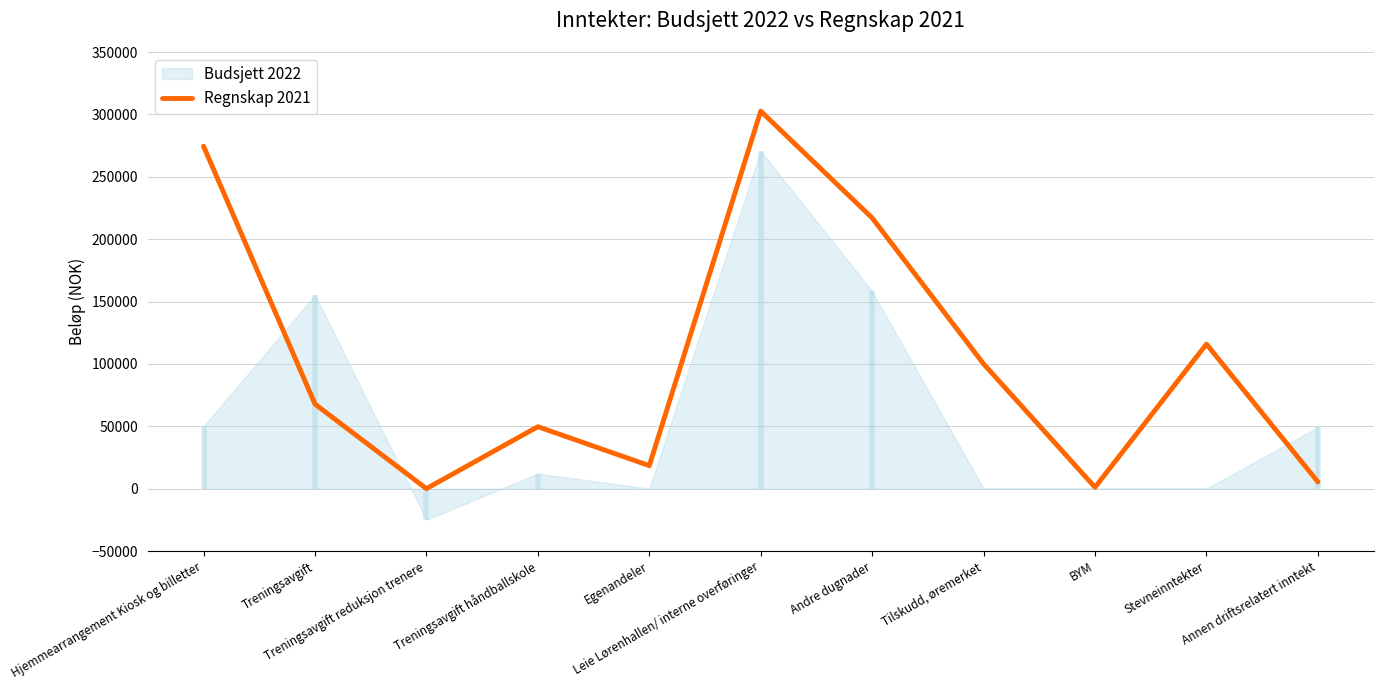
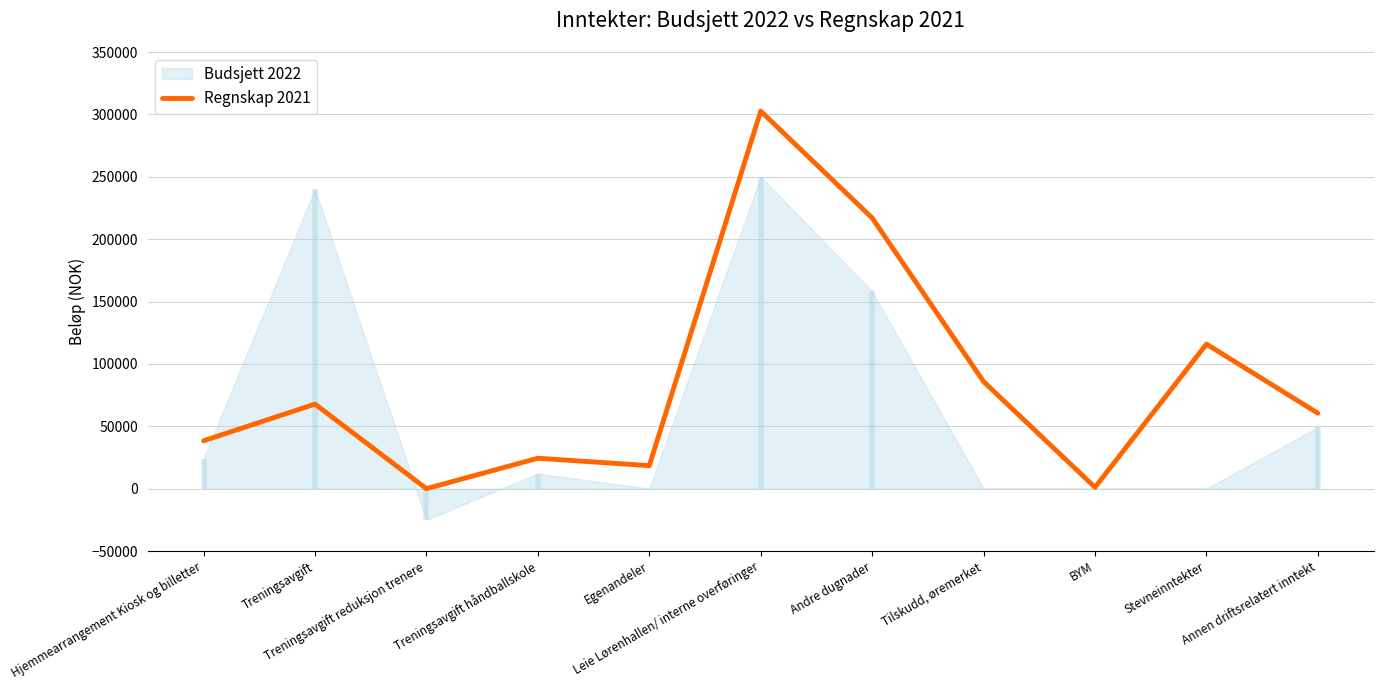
  {
    "Regnskap 2021": {
-     "Hjemmearrangement Kiosk og billetter": 274000,
+     "Hjemmearrangement Kiosk og billetter": 38000,
      "Treningsavgift": 68000,
-     "Treningsavgift håndballskole": 50000,
+     "Treningsavgift håndballskole": 24000,
      "Egenandeler": 18000,
      "Leie Lørenhallen/ interne overføringer": 303000,
      "Andre dugnader": 217000,
-     "Tilskudd, øremerket": 100000,
+     "Tilskudd, øremerket": 86000,
      "Stevneinntekter": 116000,
-     "Annen driftsrelatert inntekt": 5000
+     "Annen driftsrelatert inntekt": 60000
    },
    "Budsjett 2022": {
-     "Hjemmearrangement Kiosk og billetter": 50000,
-     "Treningsavgift": 155000,
-     "Leie Lørenhallen/ interne overføringer": 271000
+     "Hjemmearrangement Kiosk og billetter": 24000,
+     "Treningsavgift": 240000,
+     "Leie Lørenhallen/ interne overføringer": 250000
    }
  }
